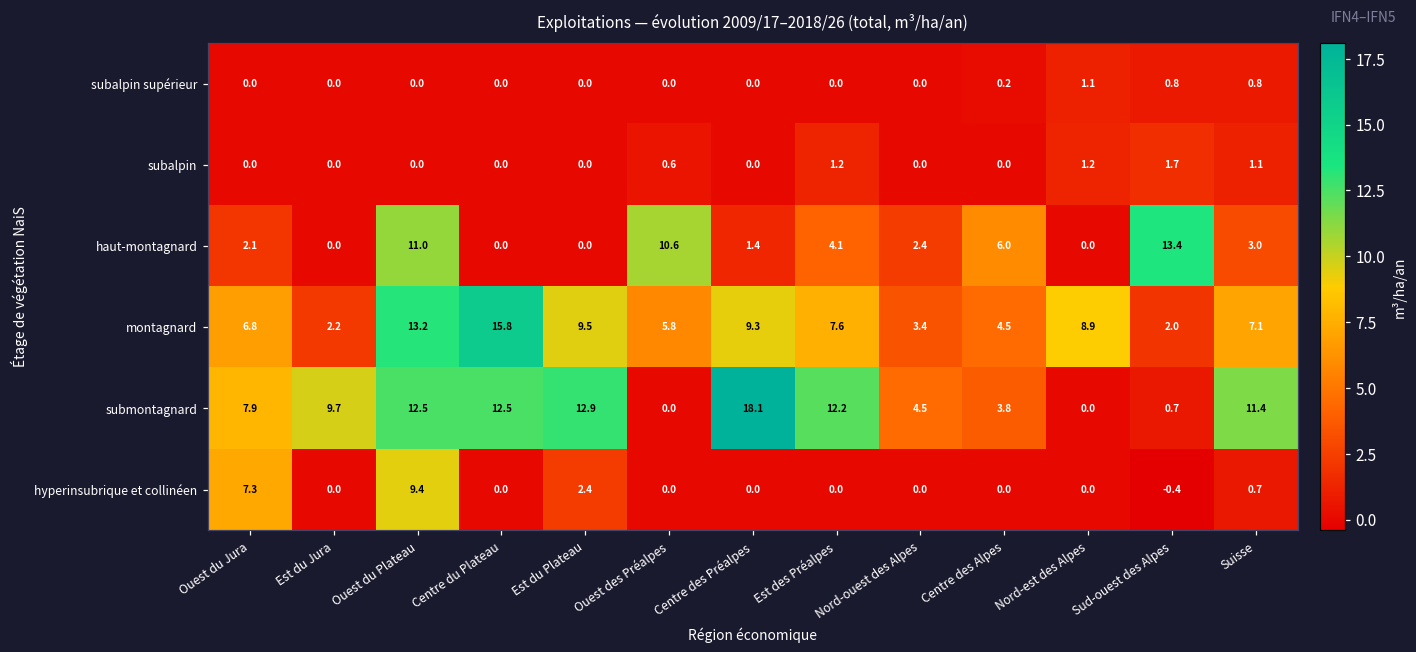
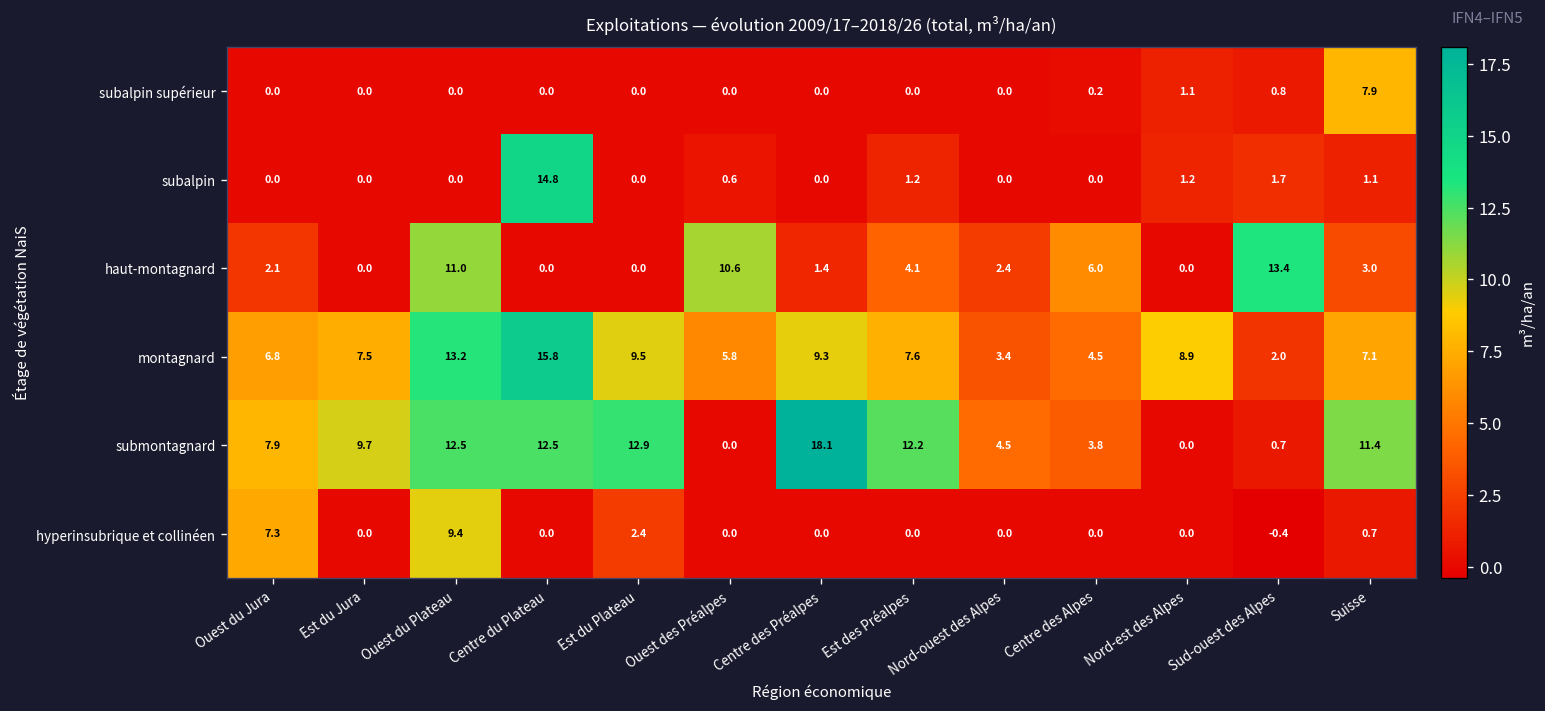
  {
    "subalpin supérieur": {
      "Ouest du Jura": 0.0,
      "Est du Jura": 0.0,
      "Ouest du Plateau": 0.0,
      "Centre du Plateau": 0.0,
      "Est du Plateau": 0.0,
      "Ouest des Préalpes": 0.0,
      "Centre des Préalpes": 0.0,
      "Est des Préalpes": 0.0,
      "Nord-ouest des Alpes": 0.0,
      "Centre des Alpes": 0.2,
      "Nord-est des Alpes": 1.1,
      "Sud-ouest des Alpes": 0.8,
-     "Suisse": 0.8
+     "Suisse": 7.9
    },
    "subalpin": {
      "Ouest du Jura": 0.0,
      "Est du Jura": 0.0,
      "Ouest du Plateau": 0.0,
-     "Centre du Plateau": 0.0,
+     "Centre du Plateau": 14.8,
      "Est du Plateau": 0.0,
      "Ouest des Préalpes": 0.6,
      "Centre des Préalpes": 0.0,
      "Est des Préalpes": 1.2,
      "Nord-ouest des Alpes": 0.0,
      "Centre des Alpes": 0.0,
      "Nord-est des Alpes": 1.2,
      "Sud-ouest des Alpes": 1.7,
      "Suisse": 1.1
    },
    "haut-montagnard": {
      "Ouest du Jura": 2.1,
      "Est du Jura": 0.0,
      "Ouest du Plateau": 11.0,
      "Centre du Plateau": 0.0,
      "Est du Plateau": 0.0,
      "Ouest des Préalpes": 10.6,
      "Centre des Préalpes": 1.4,
      "Est des Préalpes": 4.1,
      "Nord-ouest des Alpes": 2.4,
      "Centre des Alpes": 6.0,
      "Nord-est des Alpes": 0.0,
      "Sud-ouest des Alpes": 13.4,
      "Suisse": 3.0
    },
    "montagnard": {
      "Ouest du Jura": 6.8,
-     "Est du Jura": 2.2,
+     "Est du Jura": 7.5,
      "Ouest du Plateau": 13.2,
      "Centre du Plateau": 15.8,
      "Est du Plateau": 9.5,
      "Ouest des Préalpes": 5.8,
      "Centre des Préalpes": 9.3,
      "Est des Préalpes": 7.6,
      "Nord-ouest des Alpes": 3.4,
      "Centre des Alpes": 4.5,
      "Nord-est des Alpes": 8.9,
      "Sud-ouest des Alpes": 2.0,
      "Suisse": 7.1
    },
    "submontagnard": {
      "Ouest du Jura": 7.9,
      "Est du Jura": 9.7,
      "Ouest du Plateau": 12.5,
      "Centre du Plateau": 12.5,
      "Est du Plateau": 12.9,
      "Ouest des Préalpes": 0.0,
      "Centre des Préalpes": 18.1,
      "Est des Préalpes": 12.2,
      "Nord-ouest des Alpes": 4.5,
      "Centre des Alpes": 3.8,
      "Nord-est des Alpes": 0.0,
      "Sud-ouest des Alpes": 0.7,
      "Suisse": 11.4
    },
    "hyperinsubrique et collinéen": {
      "Ouest du Jura": 7.3,
      "Est du Jura": 0.0,
      "Ouest du Plateau": 9.4,
      "Centre du Plateau": 0.0,
      "Est du Plateau": 2.4,
      "Ouest des Préalpes": 0.0,
      "Centre des Préalpes": 0.0,
      "Est des Préalpes": 0.0,
      "Nord-ouest des Alpes": 0.0,
      "Centre des Alpes": 0.0,
      "Nord-est des Alpes": 0.0,
      "Sud-ouest des Alpes": -0.4,
      "Suisse": 0.7
    }
  }
